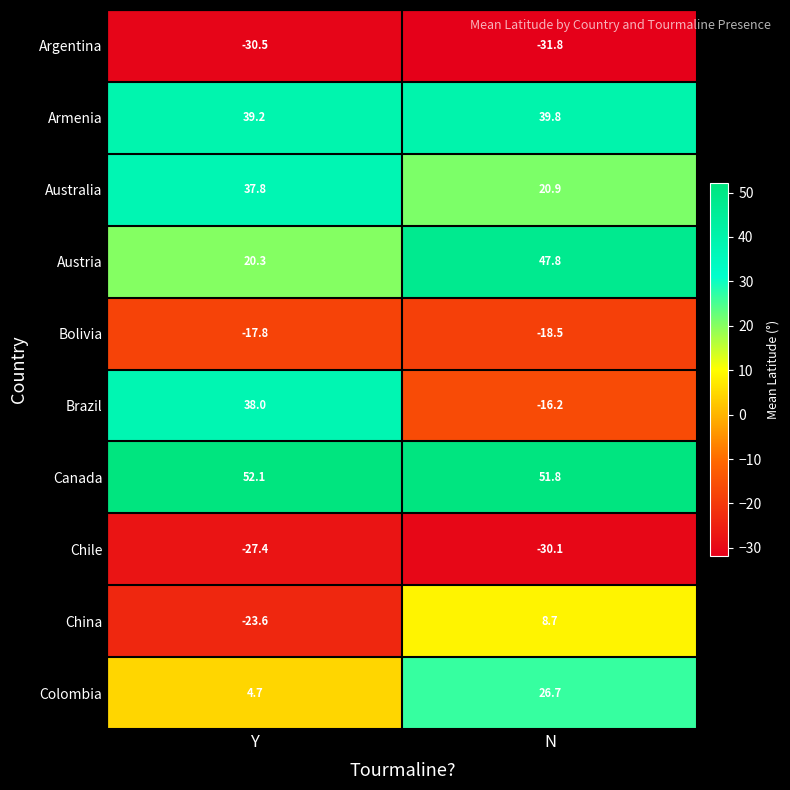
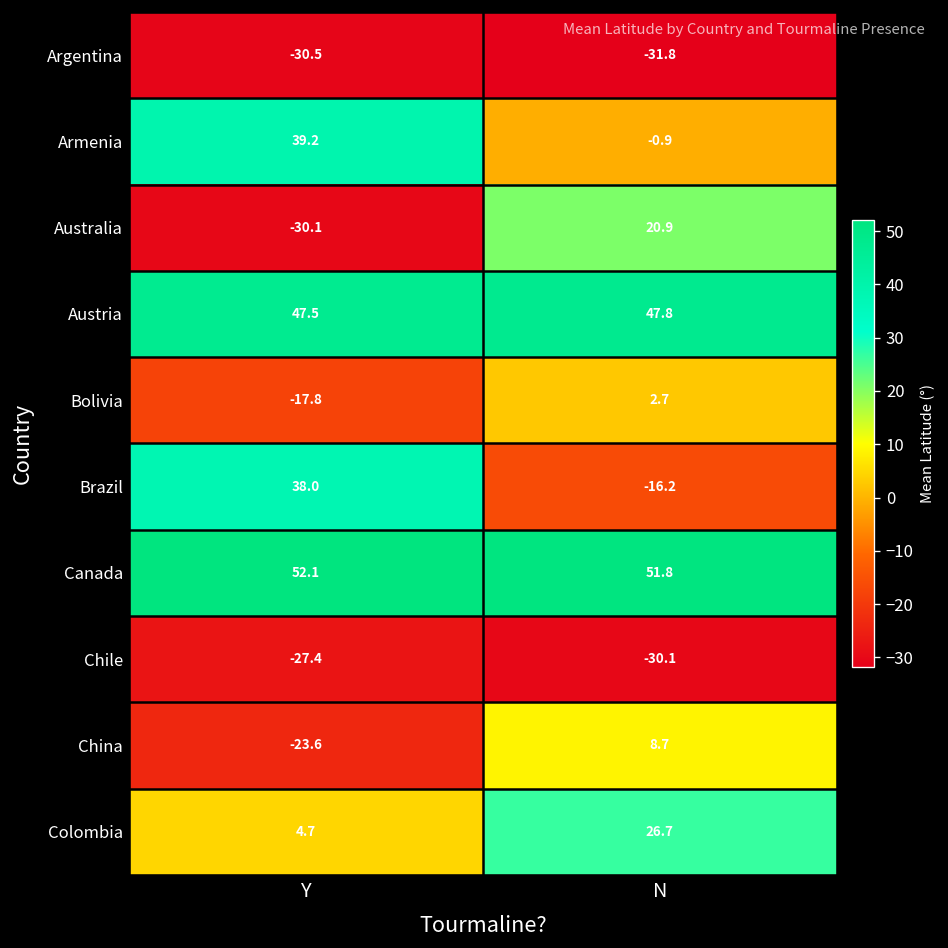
  {
    "Argentina": {
      "Y": -30.5,
      "N": -31.8
    },
    "Armenia": {
      "Y": 39.2,
-     "N": 39.8
+     "N": -0.9
    },
    "Australia": {
-     "Y": 37.8,
+     "Y": -30.1,
      "N": 20.9
    },
    "Austria": {
-     "Y": 20.3,
+     "Y": 47.5,
      "N": 47.8
    },
    "Bolivia": {
      "Y": -17.8,
-     "N": -18.5
+     "N": 2.7
    },
    "Brazil": {
      "Y": 38.0,
      "N": -16.2
    },
    "Canada": {
      "Y": 52.1,
      "N": 51.8
    },
    "Chile": {
      "Y": -27.4,
      "N": -30.1
    },
    "China": {
      "Y": -23.6,
      "N": 8.7
    },
    "Colombia": {
      "Y": 4.7,
      "N": 26.7
    }
  }
